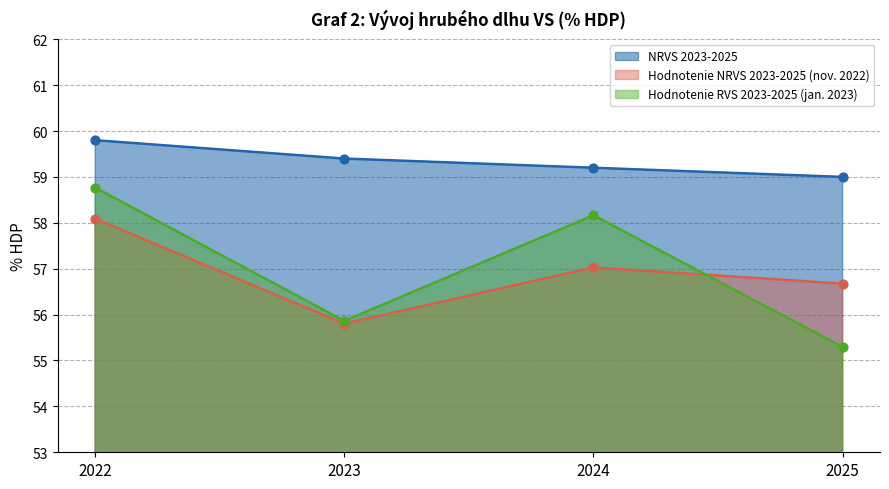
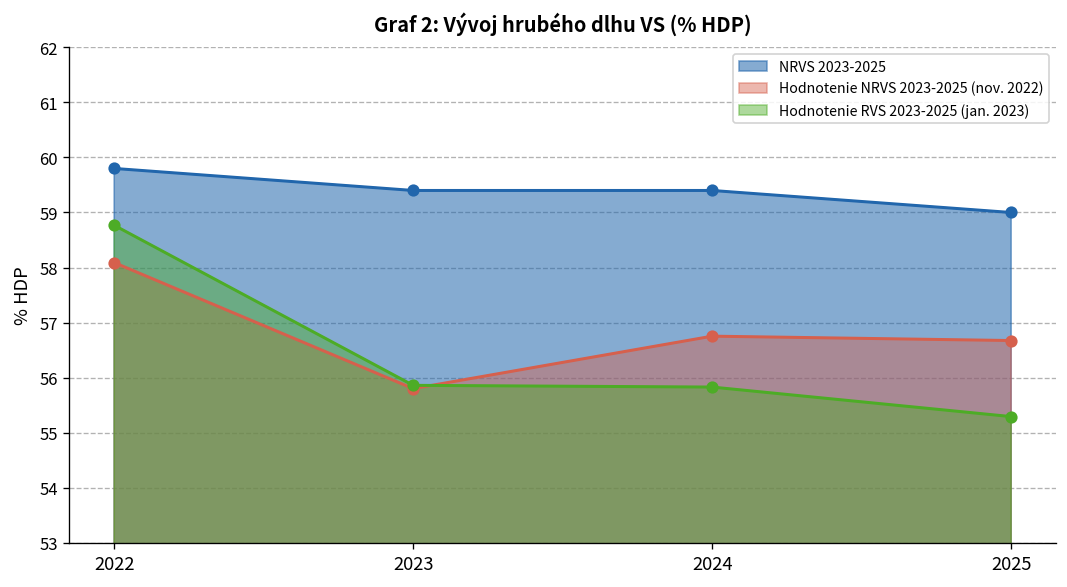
  {
    "NRVS 2023-2025": {
      "2022": 59.8,
      "2023": 59.4,
-     "2024": 59.2,
+     "2024": 59.4,
      "2025": 59.0
    },
    "Hodnotenie NRVS 2023-2025 (nov. 2022)": {
      "2022": 58.1,
      "2023": 55.8,
-     "2024": 57.0,
+     "2024": 56.8,
      "2025": 56.7
    },
    "Hodnotenie RVS 2023-2025 (jan. 2023)": {
      "2022": 58.8,
      "2023": 55.9,
-     "2024": 58.2,
+     "2024": 55.8,
      "2025": 55.3
    }
  }
